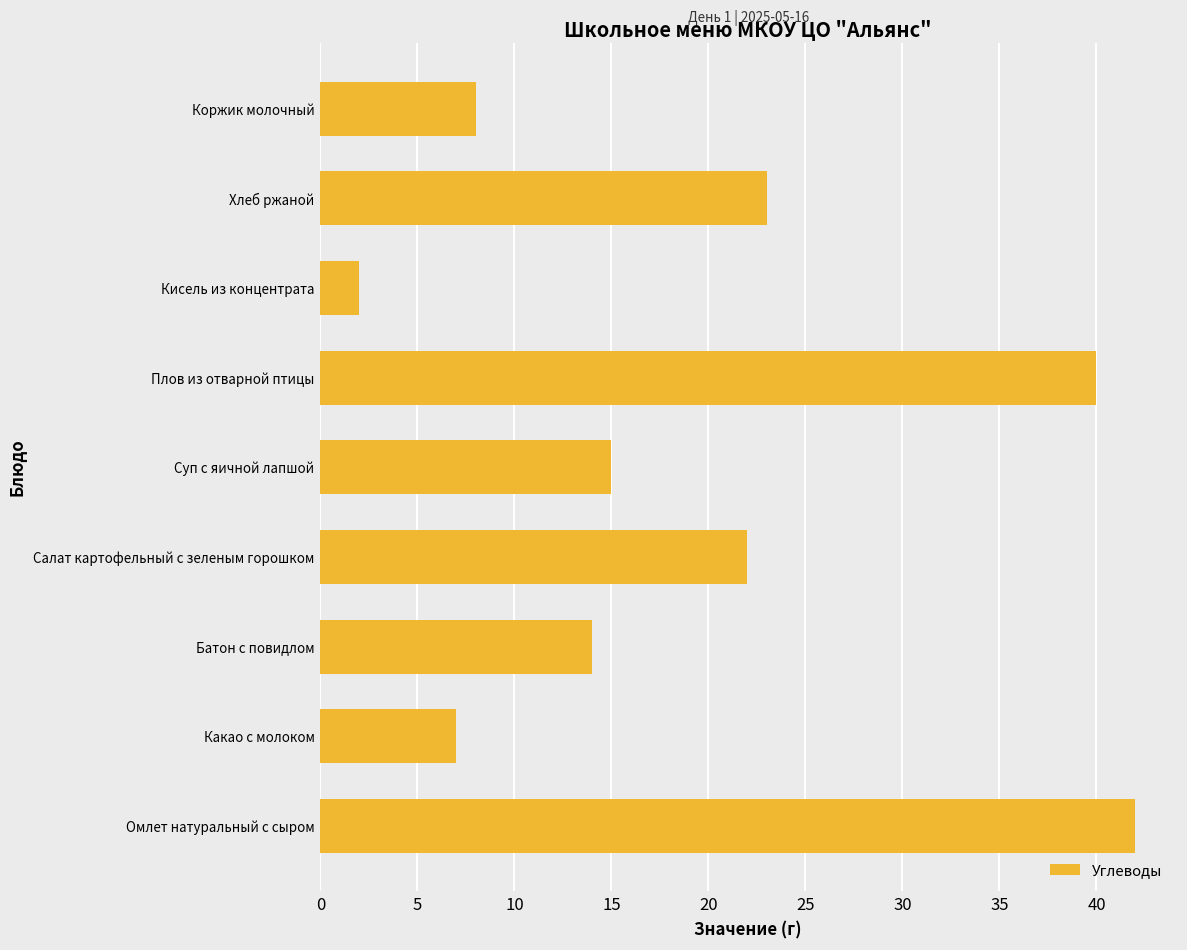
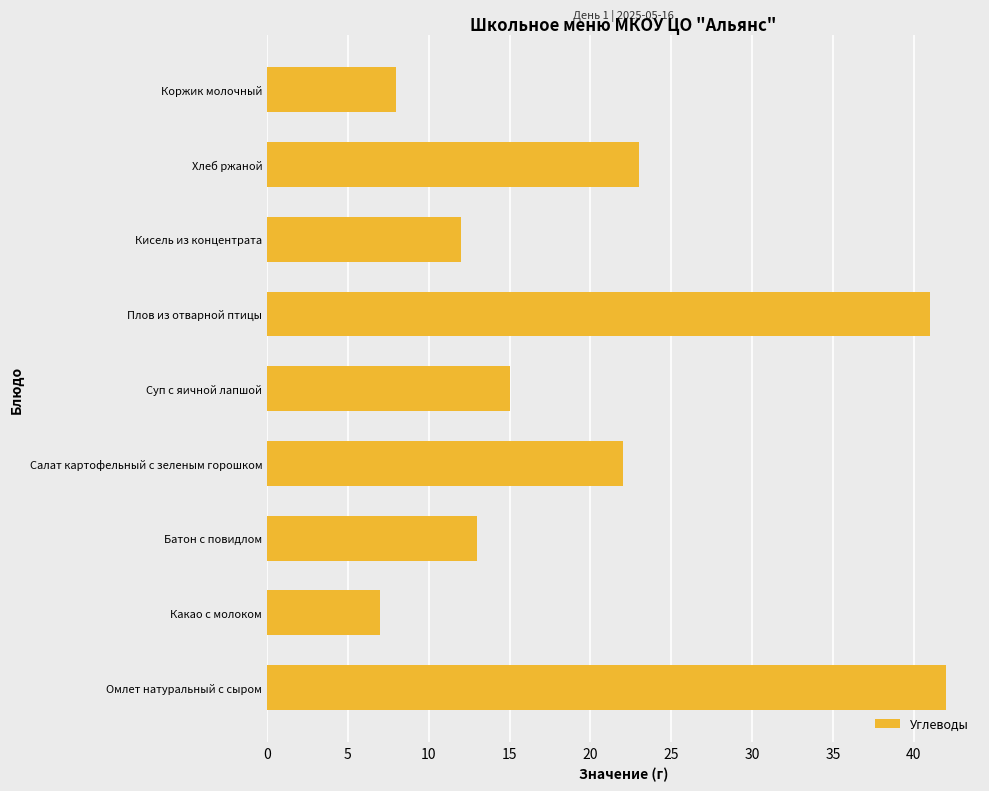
  {
    "Коржик молочный": 8,
    "Хлеб ржаной": 23,
-   "Кисель из концентрата": 2,
-   "Плов из отварной птицы": 40,
+   "Кисель из концентрата": 12,
+   "Плов из отварной птицы": 41,
    "Суп с яичной лапшой": 15,
    "Салат картофельный с зеленым горошком": 22,
-   "Батон с повидлом": 14,
+   "Батон с повидлом": 13,
    "Какао с молоком": 7,
    "Омлет натуральный с сыром": 42
  }
